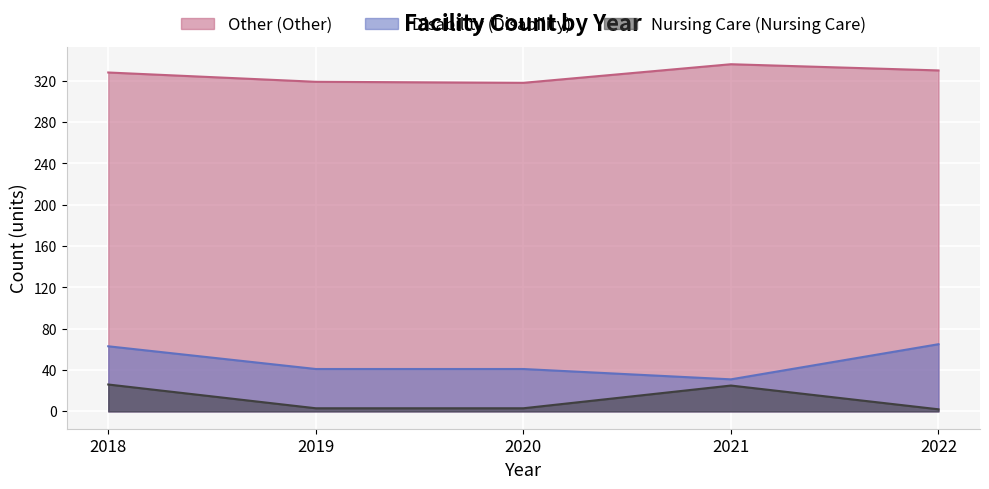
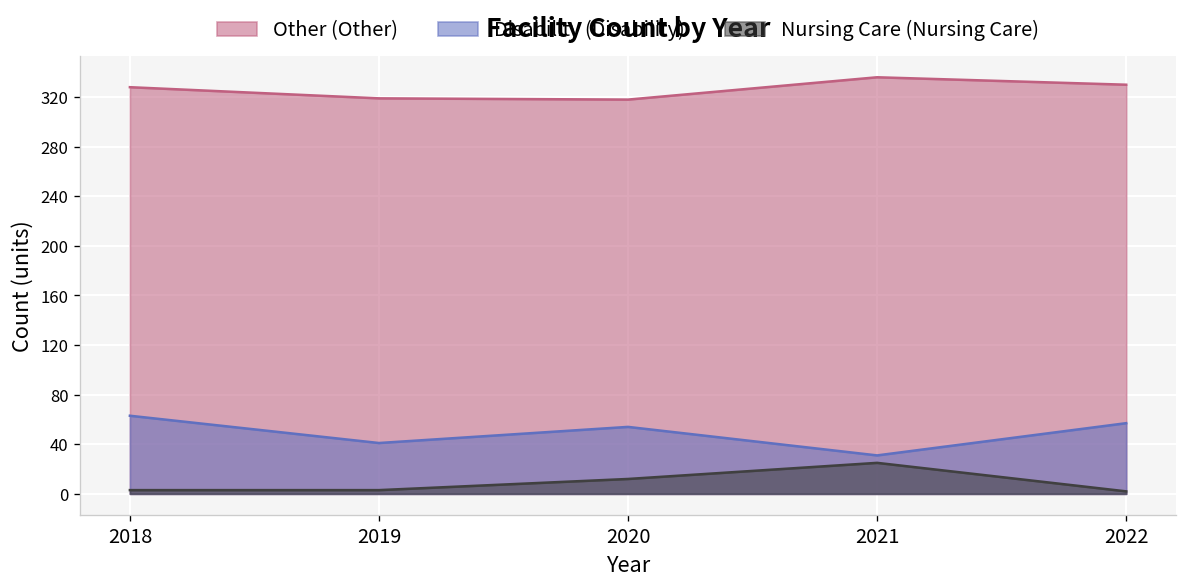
  {
    "Other (Other)": {
      "2018": 328,
      "2019": 319,
      "2020": 318,
      "2021": 336,
      "2022": 330
    },
    "Disability (Disability)": {
      "2018": 63,
      "2019": 41,
-     "2020": 41,
+     "2020": 54,
      "2021": 31,
-     "2022": 65
+     "2022": 57
    },
    "Nursing Care (Nursing Care)": {
-     "2018": 26,
+     "2018": 3,
      "2019": 3,
-     "2020": 3,
+     "2020": 12,
      "2021": 25,
      "2022": 2
    }
  }
